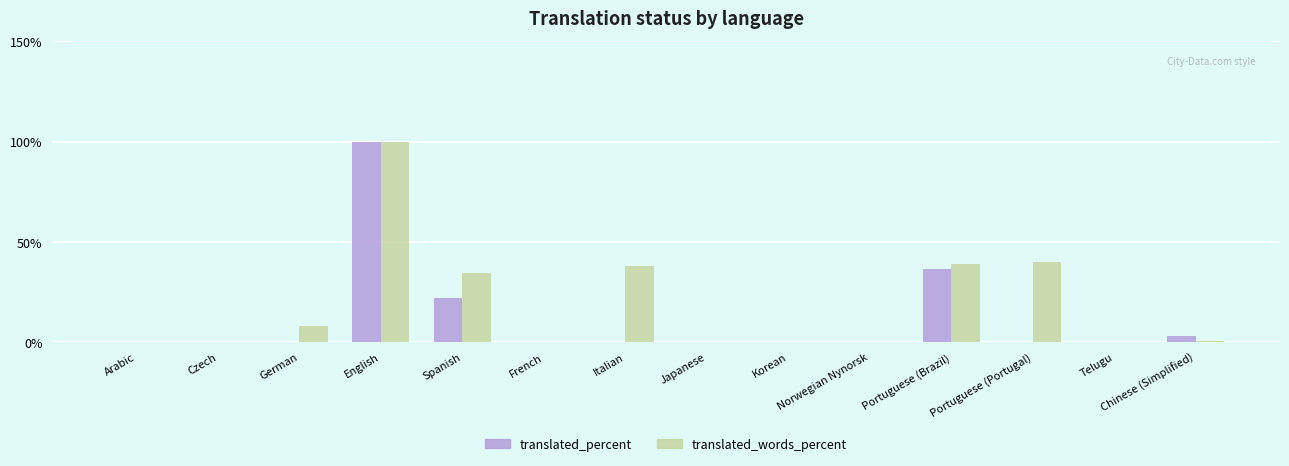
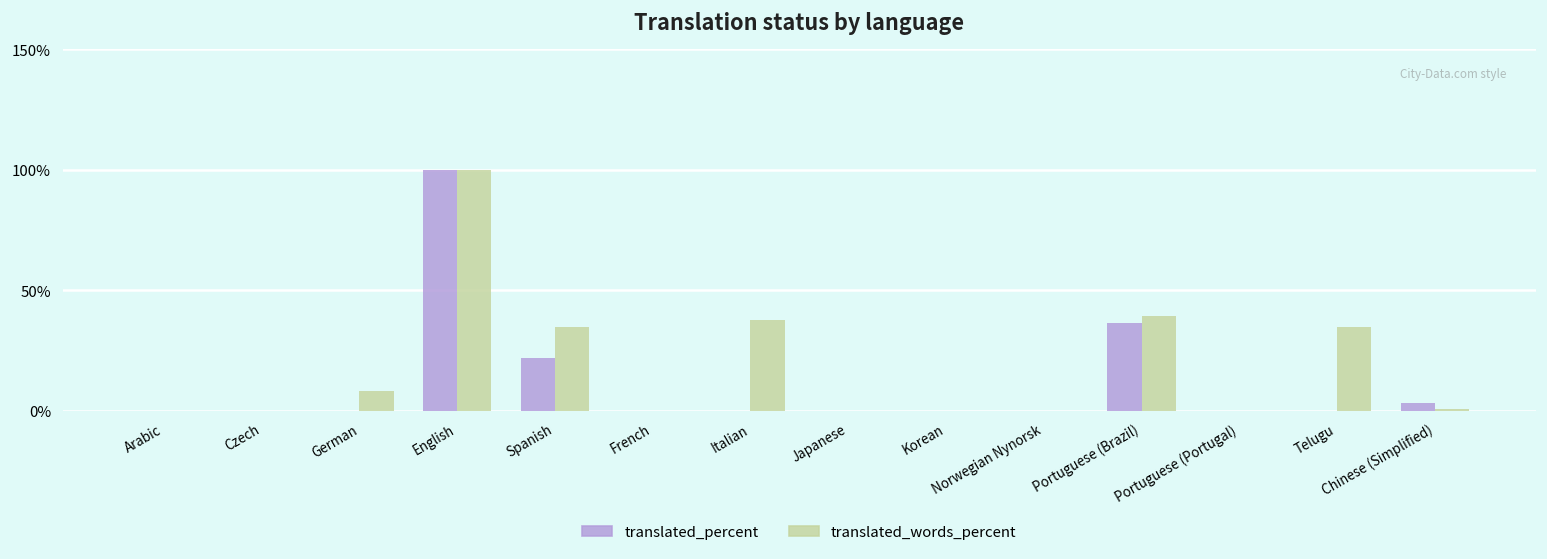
  {
    "translated_percent": {
      "Arabic": "0%",
      "Czech": "0%",
      "German": "0%",
      "English": "100%",
      "Spanish": "22%",
      "French": "0%",
      "Italian": "0%",
      "Japanese": "0%",
      "Korean": "0%",
      "Norwegian Nynorsk": "0%",
      "Portuguese (Brazil)": "36%",
      "Portuguese (Portugal)": "0%",
      "Telugu": "0%",
      "Chinese (Simplified)": "3%"
    },
    "translated_words_percent": {
      "Arabic": "0%",
      "Czech": "0%",
      "German": "8%",
      "English": "100%",
      "Spanish": "35%",
      "French": "0%",
      "Italian": "38%",
      "Japanese": "0%",
      "Korean": "0%",
      "Norwegian Nynorsk": "0%",
      "Portuguese (Brazil)": "39%",
-     "Portuguese (Portugal)": "40%",
-     "Telugu": "0%"
+     "Portuguese (Portugal)": "0%",
+     "Telugu": "35%"
    }
  }
